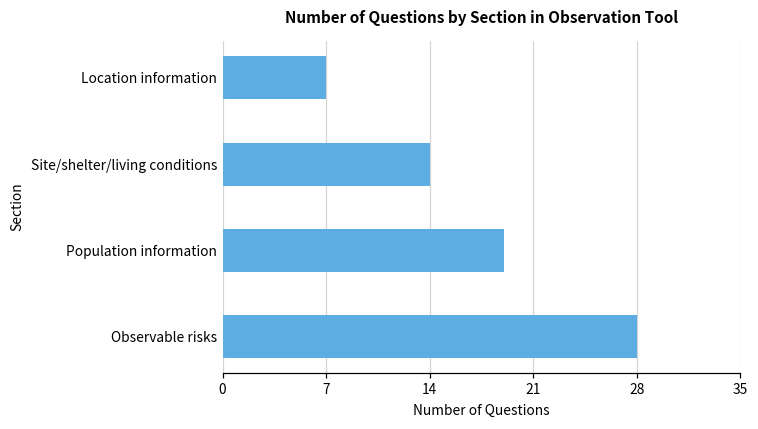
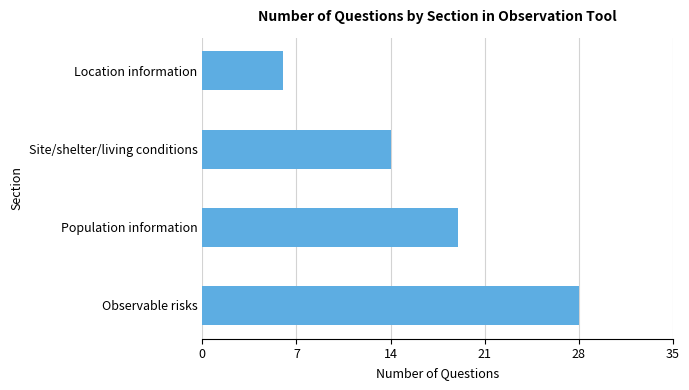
  {
-   "Location information": 7,
+   "Location information": 6,
    "Site/shelter/living conditions": 14,
    "Population information": 19,
    "Observable risks": 28
  }
